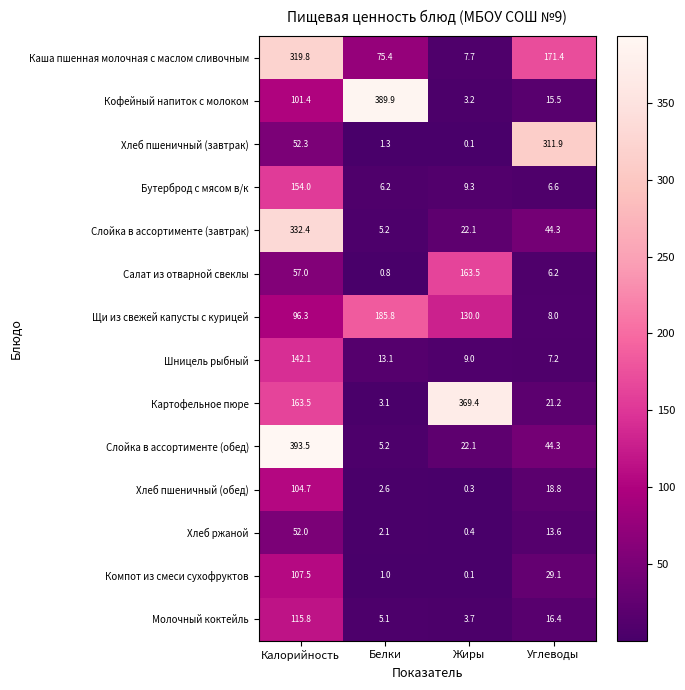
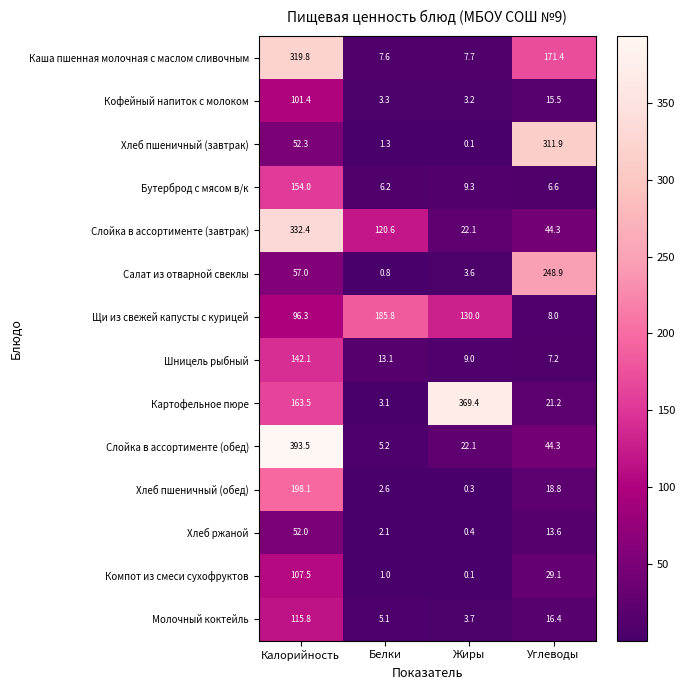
  {
    "Каша пшенная молочная с маслом сливочным": {
      "Калорийность": 319.8,
-     "Белки": 75.4,
+     "Белки": 7.6,
      "Жиры": 7.7,
      "Углеводы": 171.4
    },
    "Кофейный напиток с молоком": {
      "Калорийность": 101.4,
-     "Белки": 389.9,
+     "Белки": 3.3,
      "Жиры": 3.2,
      "Углеводы": 15.5
    },
    "Хлеб пшеничный (завтрак)": {
      "Калорийность": 52.3,
      "Белки": 1.3,
      "Жиры": 0.1,
      "Углеводы": 311.9
    },
    "Бутерброд с мясом в/к": {
      "Калорийность": 154.0,
      "Белки": 6.2,
      "Жиры": 9.3,
      "Углеводы": 6.6
    },
    "Слойка в ассортименте (завтрак)": {
      "Калорийность": 332.4,
-     "Белки": 5.2,
+     "Белки": 120.6,
      "Жиры": 22.1,
      "Углеводы": 44.3
    },
    "Салат из отварной свеклы": {
      "Калорийность": 57.0,
      "Белки": 0.8,
-     "Жиры": 163.5,
-     "Углеводы": 6.2
+     "Жиры": 3.6,
+     "Углеводы": 248.9
    },
    "Щи из свежей капусты с курицей": {
      "Калорийность": 96.3,
      "Белки": 185.8,
      "Жиры": 130.0,
      "Углеводы": 8.0
    },
    "Шницель рыбный": {
      "Калорийность": 142.1,
      "Белки": 13.1,
      "Жиры": 9.0,
      "Углеводы": 7.2
    },
    "Картофельное пюре": {
      "Калорийность": 163.5,
      "Белки": 3.1,
      "Жиры": 369.4,
      "Углеводы": 21.2
    },
    "Слойка в ассортименте (обед)": {
      "Калорийность": 393.5,
      "Белки": 5.2,
      "Жиры": 22.1,
      "Углеводы": 44.3
    },
    "Хлеб пшеничный (обед)": {
-     "Калорийность": 104.7,
+     "Калорийность": 198.1,
      "Белки": 2.6,
      "Жиры": 0.3,
      "Углеводы": 18.8
    },
    "Хлеб ржаной": {
      "Калорийность": 52.0,
      "Белки": 2.1,
      "Жиры": 0.4,
      "Углеводы": 13.6
    },
    "Компот из смеси сухофруктов": {
      "Калорийность": 107.5,
      "Белки": 1.0,
      "Жиры": 0.1,
      "Углеводы": 29.1
    },
    "Молочный коктейль": {
      "Калорийность": 115.8,
      "Белки": 5.1,
      "Жиры": 3.7,
      "Углеводы": 16.4
    }
  }
